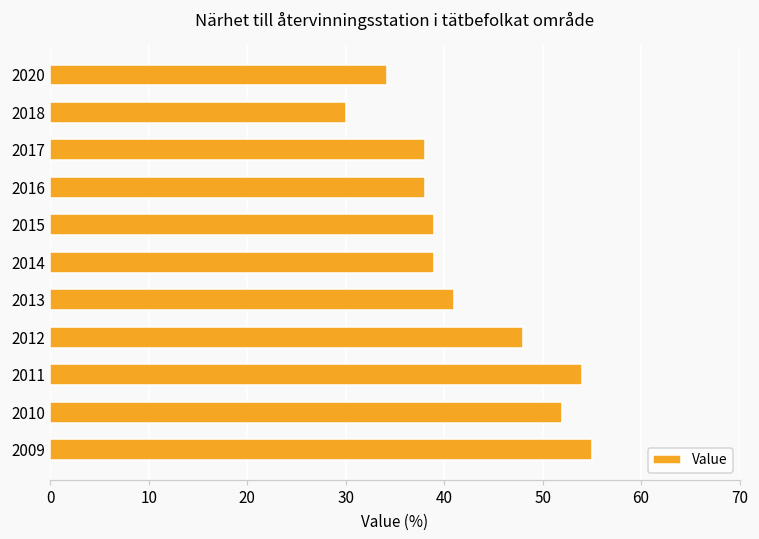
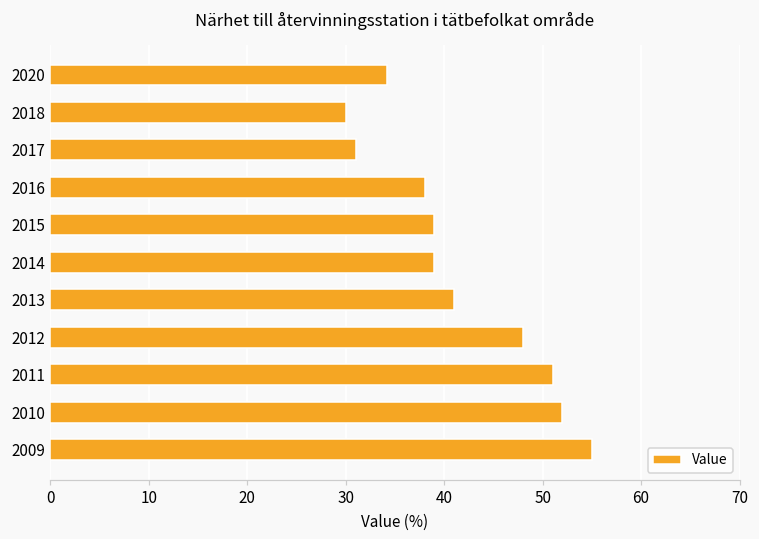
  {
    "2020": 34,
    "2018": 30,
-   "2017": 38,
+   "2017": 31,
    "2016": 38,
    "2015": 39,
    "2014": 39,
    "2013": 41,
    "2012": 48,
-   "2011": 54,
+   "2011": 51,
    "2010": 52,
    "2009": 55
  }
